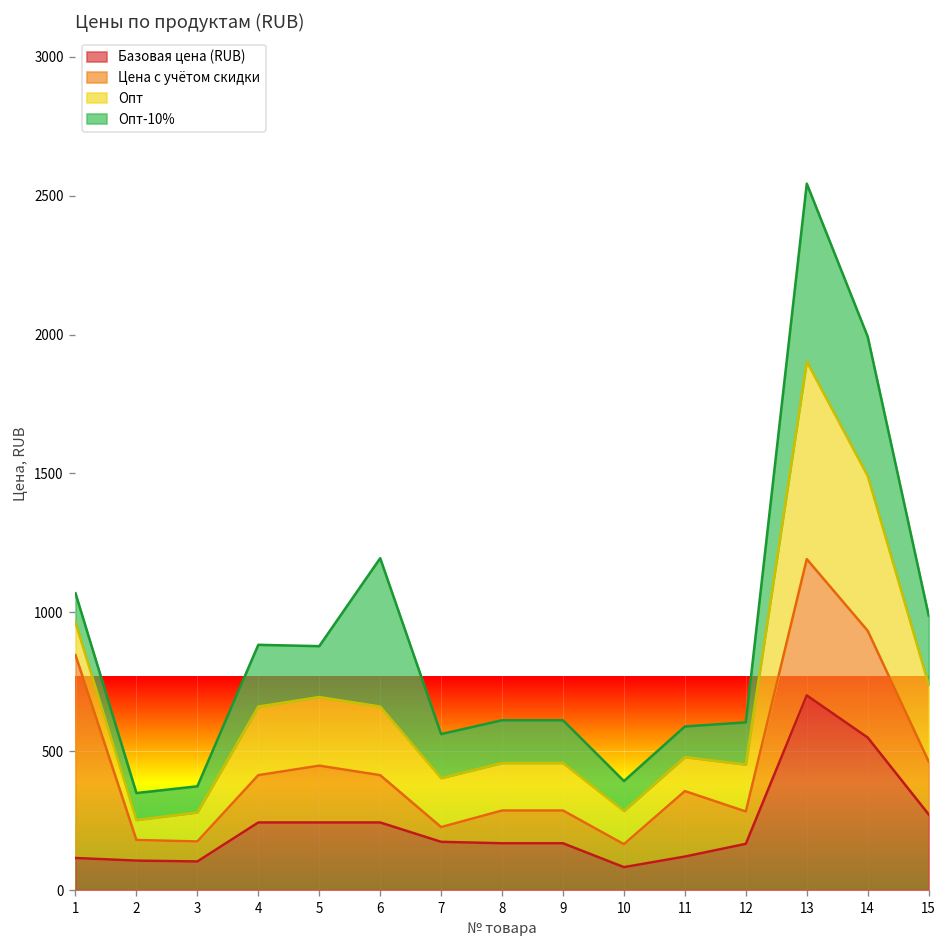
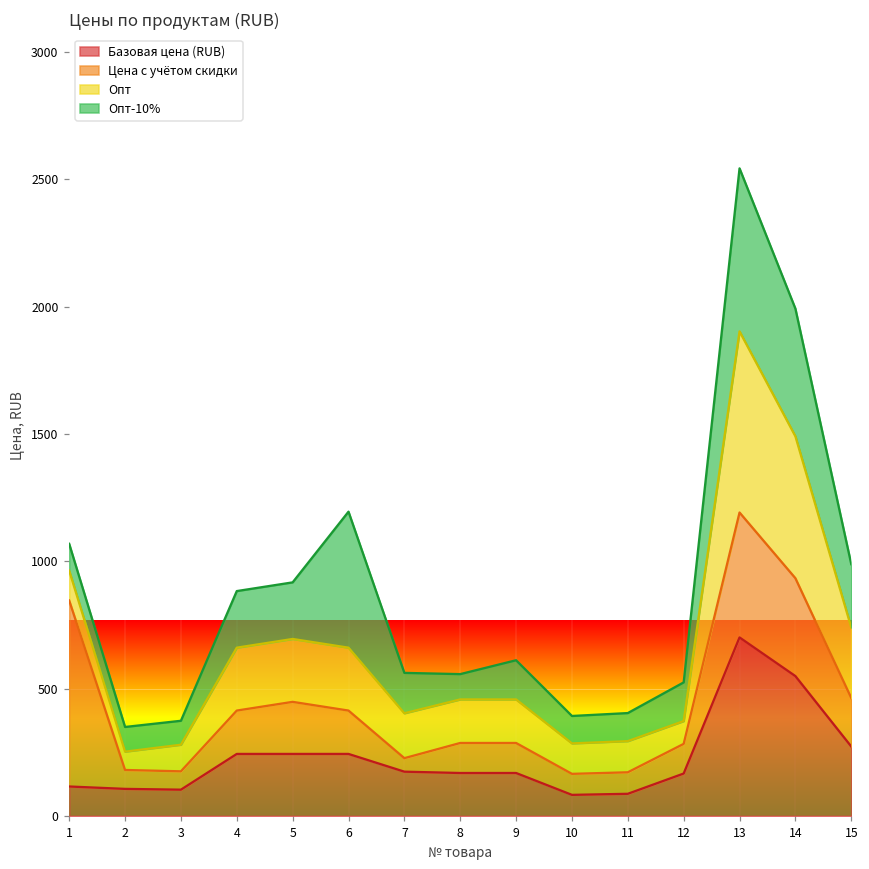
  {
    "Базовая цена (RUB)": {
      "1": 120,
      "2": 110,
      "3": 100,
      "4": 240,
      "5": 240,
      "6": 240,
      "7": 170,
      "8": 170,
      "9": 170,
      "10": 80,
-     "11": 120,
+     "11": 90,
      "12": 170,
      "13": 700,
      "14": 550,
      "15": 270
    },
    "Цена с учётом скидки": {
      "1": 730,
      "2": 70,
      "3": 70,
      "4": 170,
      "5": 200,
      "6": 170,
      "7": 50,
      "8": 120,
      "9": 120,
      "10": 80,
-     "11": 240,
+     "11": 80,
      "12": 120,
      "13": 490,
      "14": 380,
      "15": 190
    },
    "Опт": {
      "1": 120,
      "2": 70,
      "3": 100,
      "4": 250,
      "5": 250,
      "6": 250,
      "7": 180,
      "8": 170,
      "9": 170,
      "10": 120,
      "11": 120,
-     "12": 170,
+     "12": 90,
      "13": 710,
      "14": 560,
      "15": 280
    },
    "Опт-10%": {
      "1": 110,
      "2": 100,
      "3": 90,
      "4": 220,
-     "5": 180,
+     "5": 220,
      "6": 530,
      "7": 160,
-     "8": 150,
+     "8": 100,
      "9": 150,
      "10": 110,
      "11": 110,
      "12": 150,
      "13": 640,
      "14": 500,
      "15": 250
    }
  }
